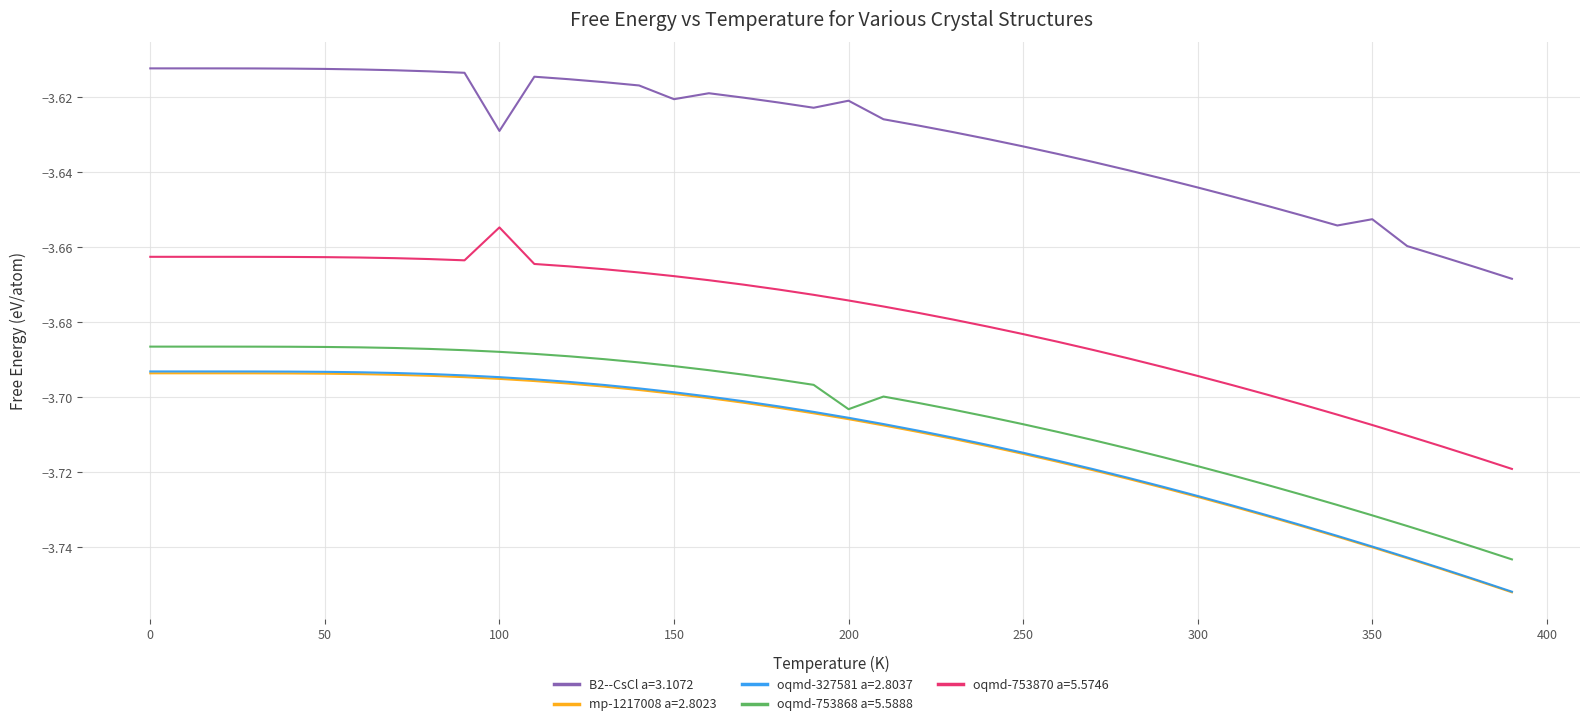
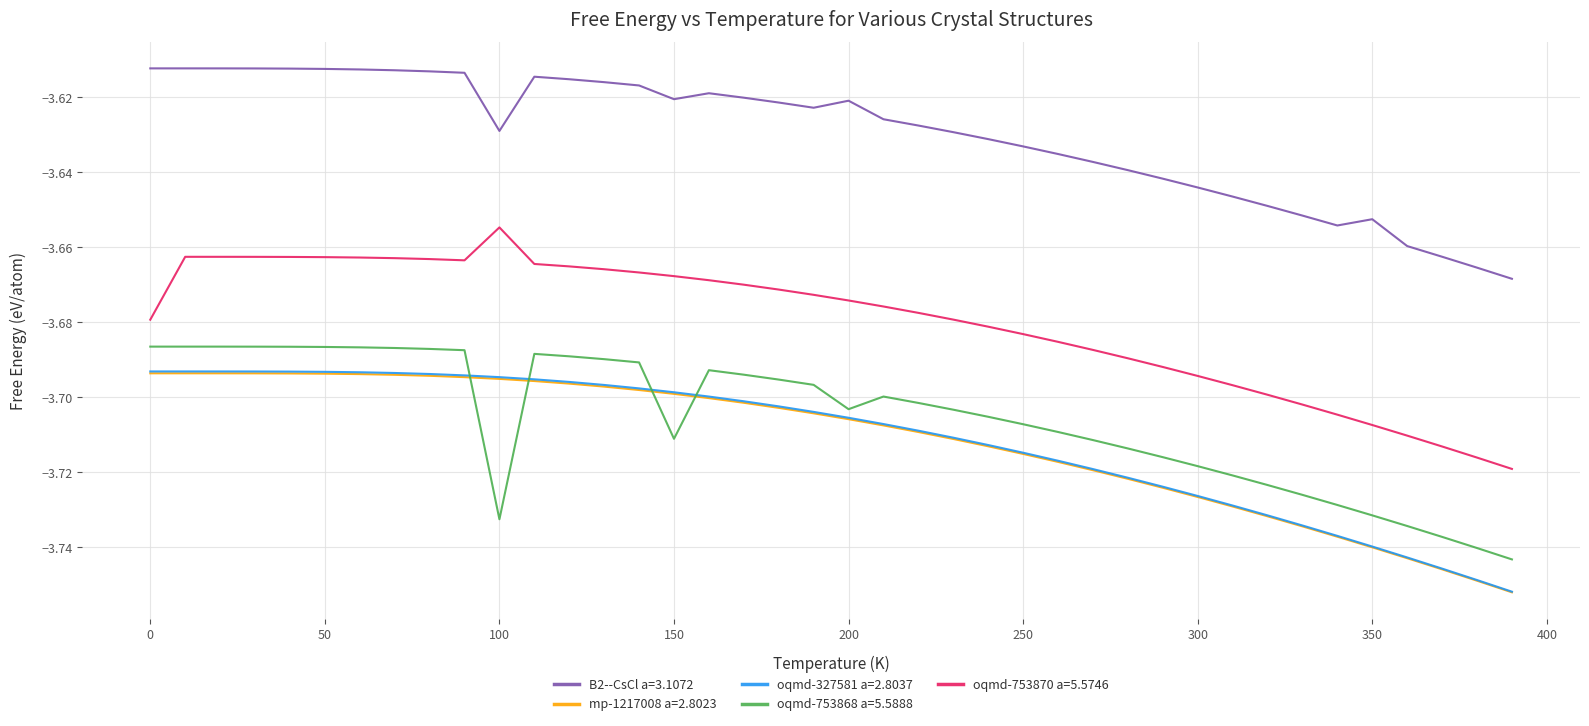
  {
    "B2--CsCl a=3.1072": {
      "0": -3.612,
      "50": -3.612,
      "100": -3.629,
      "150": -3.621,
      "200": -3.621,
      "250": -3.633,
      "300": -3.644,
      "350": -3.653
    },
    "oqmd-753868 a=5.5888": {
      "0": -3.686,
      "50": -3.687,
-     "100": -3.688,
-     "150": -3.692,
+     "100": -3.732,
+     "150": -3.711,
      "200": -3.703,
      "250": -3.707,
      "300": -3.718,
      "350": -3.731
    },
    "oqmd-753870 a=5.5746": {
-     "0": -3.663,
+     "0": -3.679,
      "50": -3.663,
      "100": -3.655,
      "150": -3.668,
      "200": -3.674,
      "250": -3.683,
      "300": -3.694,
      "350": -3.707
    }
  }
